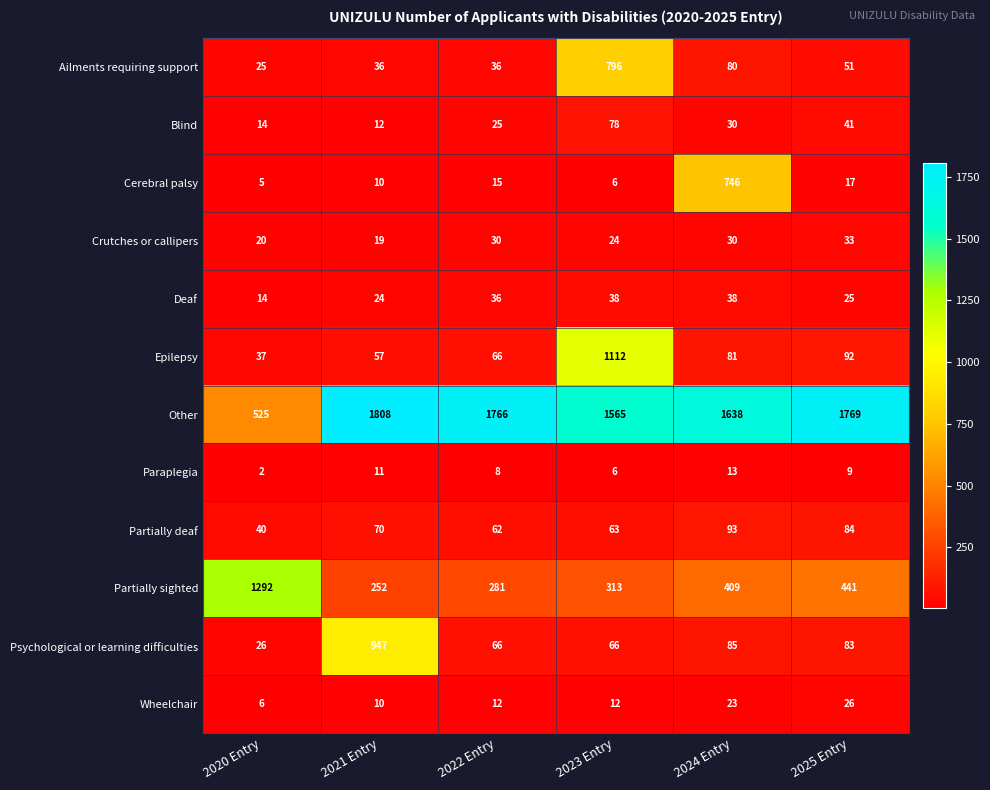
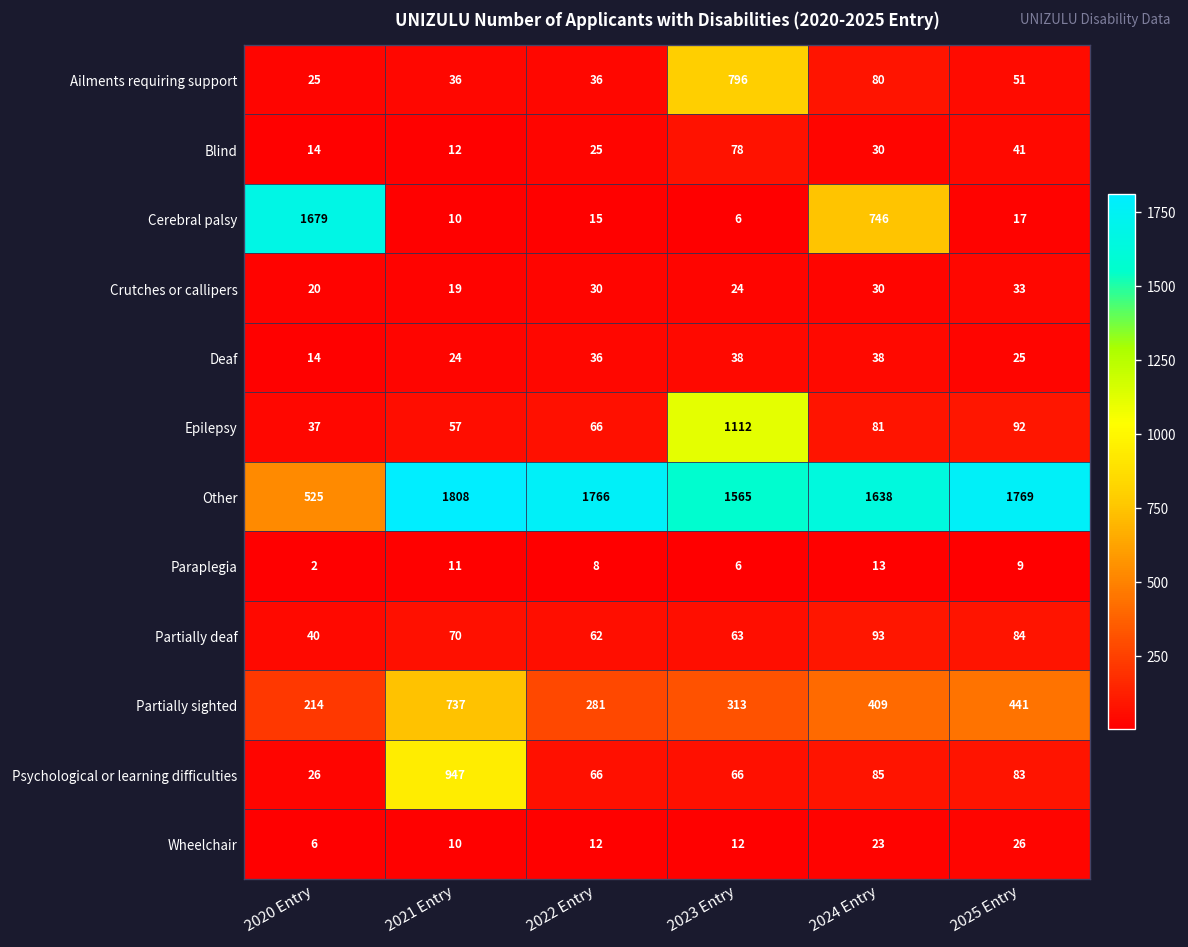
  {
    "Ailments requiring support": {
      "2020 Entry": 25,
      "2021 Entry": 36,
      "2022 Entry": 36,
      "2023 Entry": 796,
      "2024 Entry": 80,
      "2025 Entry": 51
    },
    "Blind": {
      "2020 Entry": 14,
      "2021 Entry": 12,
      "2022 Entry": 25,
      "2023 Entry": 78,
      "2024 Entry": 30,
      "2025 Entry": 41
    },
    "Cerebral palsy": {
-     "2020 Entry": 5,
+     "2020 Entry": 1679,
      "2021 Entry": 10,
      "2022 Entry": 15,
      "2023 Entry": 6,
      "2024 Entry": 746,
      "2025 Entry": 17
    },
    "Crutches or callipers": {
      "2020 Entry": 20,
      "2021 Entry": 19,
      "2022 Entry": 30,
      "2023 Entry": 24,
      "2024 Entry": 30,
      "2025 Entry": 33
    },
    "Deaf": {
      "2020 Entry": 14,
      "2021 Entry": 24,
      "2022 Entry": 36,
      "2023 Entry": 38,
      "2024 Entry": 38,
      "2025 Entry": 25
    },
    "Epilepsy": {
      "2020 Entry": 37,
      "2021 Entry": 57,
      "2022 Entry": 66,
      "2023 Entry": 1112,
      "2024 Entry": 81,
      "2025 Entry": 92
    },
    "Other": {
      "2020 Entry": 525,
      "2021 Entry": 1808,
      "2022 Entry": 1766,
      "2023 Entry": 1565,
      "2024 Entry": 1638,
      "2025 Entry": 1769
    },
    "Paraplegia": {
      "2020 Entry": 2,
      "2021 Entry": 11,
      "2022 Entry": 8,
      "2023 Entry": 6,
      "2024 Entry": 13,
      "2025 Entry": 9
    },
    "Partially deaf": {
      "2020 Entry": 40,
      "2021 Entry": 70,
      "2022 Entry": 62,
      "2023 Entry": 63,
      "2024 Entry": 93,
      "2025 Entry": 84
    },
    "Partially sighted": {
-     "2020 Entry": 1292,
-     "2021 Entry": 252,
+     "2020 Entry": 214,
+     "2021 Entry": 737,
      "2022 Entry": 281,
      "2023 Entry": 313,
      "2024 Entry": 409,
      "2025 Entry": 441
    },
    "Psychological or learning difficulties": {
      "2020 Entry": 26,
      "2021 Entry": 947,
      "2022 Entry": 66,
      "2023 Entry": 66,
      "2024 Entry": 85,
      "2025 Entry": 83
    },
    "Wheelchair": {
      "2020 Entry": 6,
      "2021 Entry": 10,
      "2022 Entry": 12,
      "2023 Entry": 12,
      "2024 Entry": 23,
      "2025 Entry": 26
    }
  }
